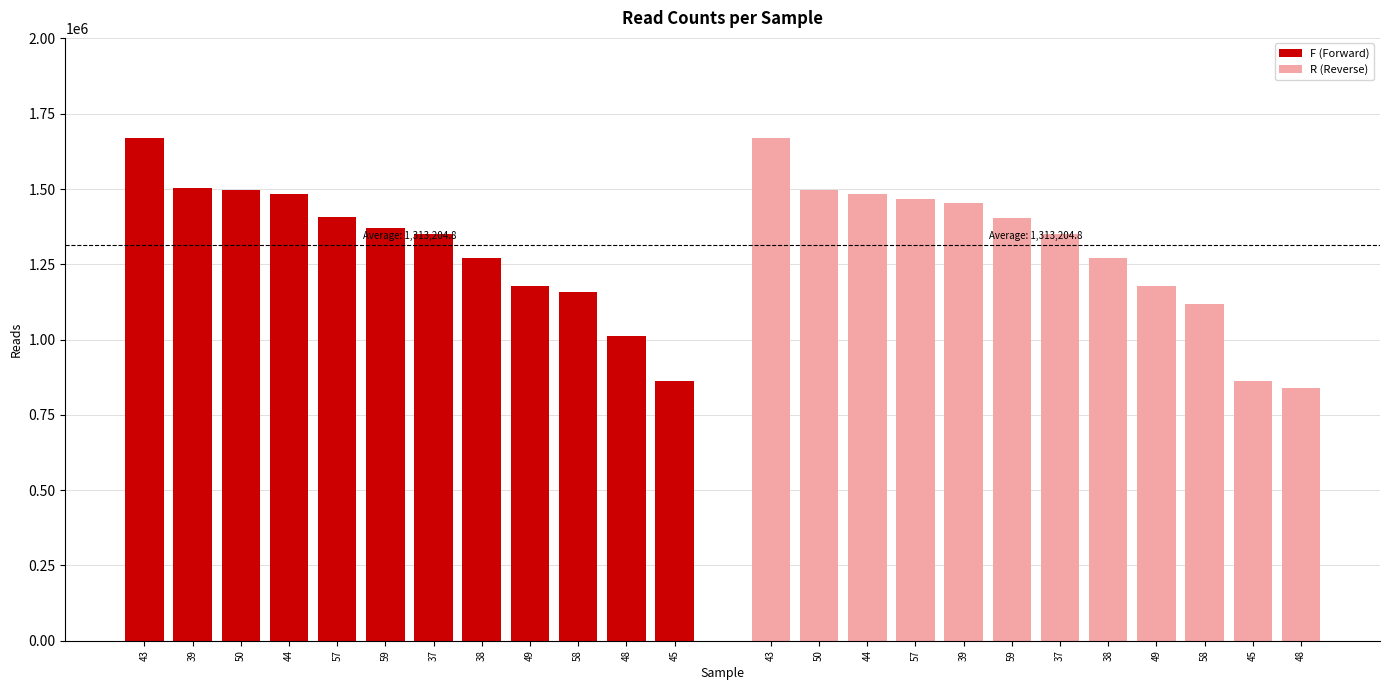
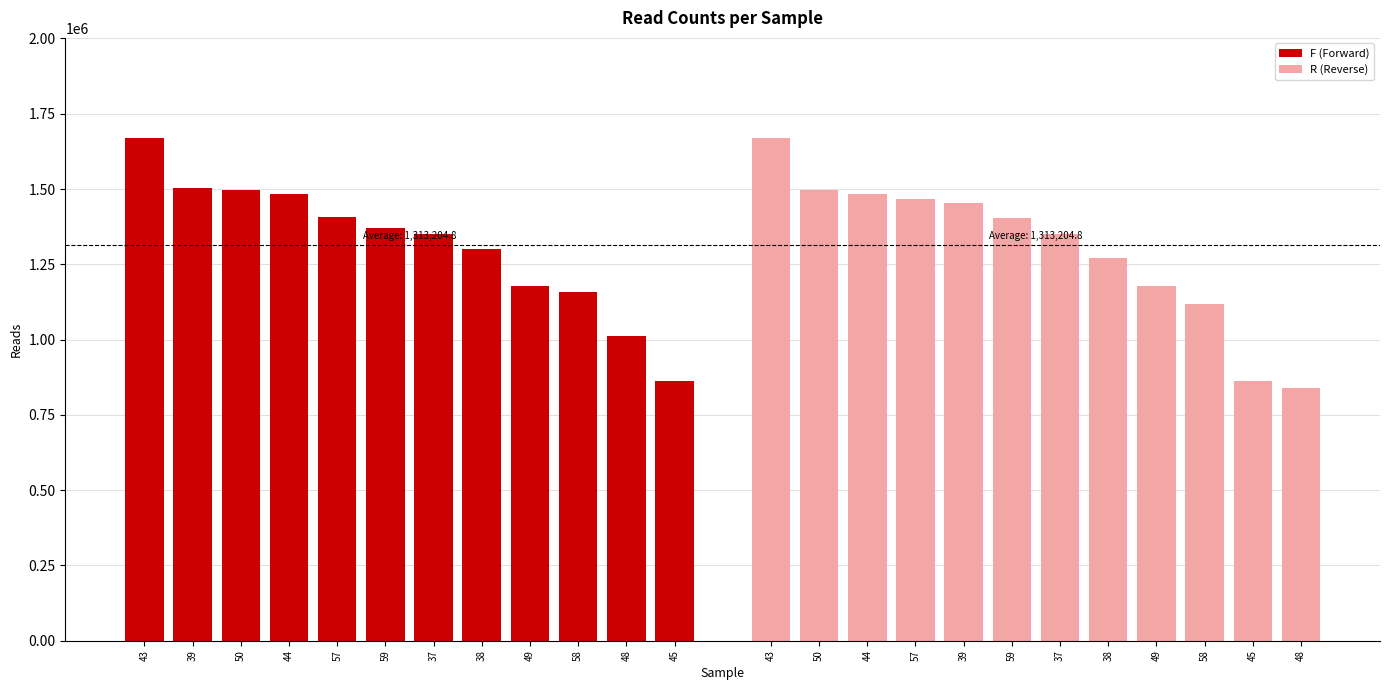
  {
    "F (Forward)": {
      "43": 1670000,
      "39": 1500000,
      "50": 1500000,
      "44": 1480000,
      "57": 1410000,
      "59": 1370000,
-     "38": 1270000,
+     "38": 1300000,
      "49": 1180000,
      "58": 1160000,
      "48": 1010000,
      "45": 860000
    },
    "R (Reverse)": {
      "43": 1670000,
      "50": 1500000,
      "44": 1480000,
      "57": 1470000,
      "39": 1450000,
      "59": 1400000,
      "38": 1270000,
      "49": 1180000,
      "58": 1120000,
      "45": 860000,
      "48": 840000
    }
  }
